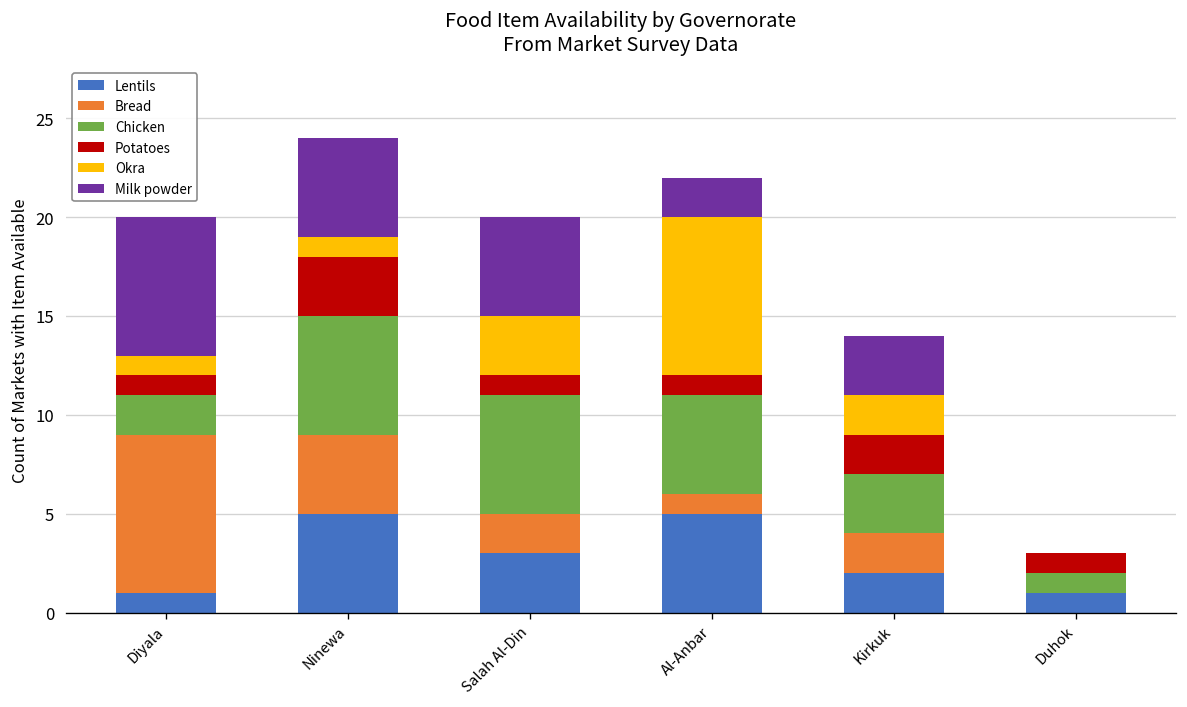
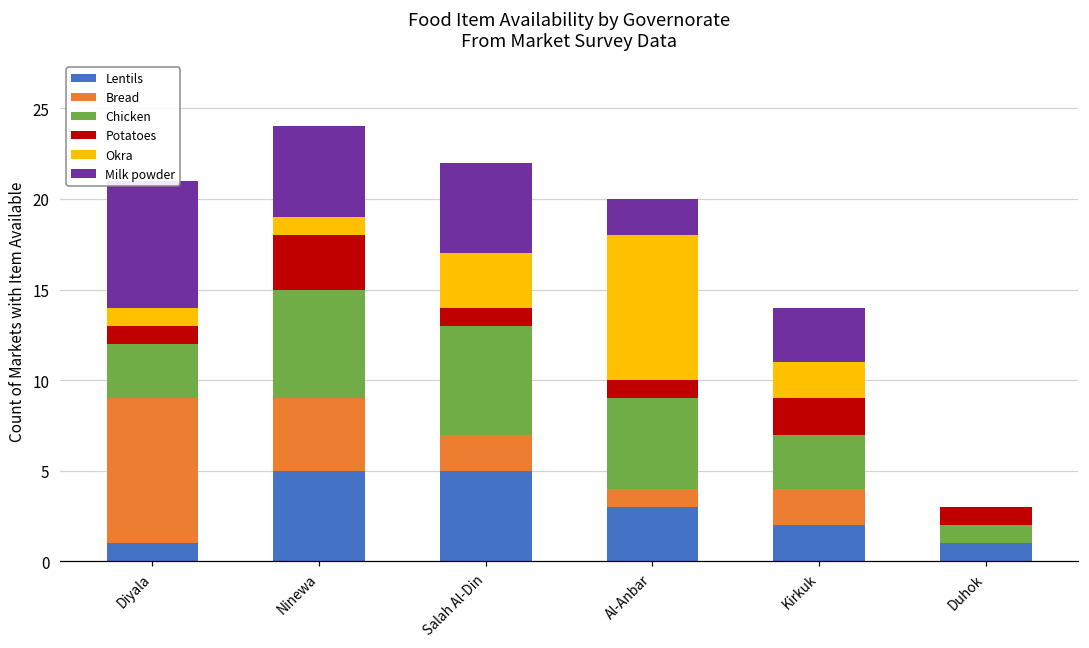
  {
    "Lentils": {
      "Diyala": 1,
      "Ninewa": 5,
-     "Salah Al-Din": 3,
-     "Al-Anbar": 5,
+     "Salah Al-Din": 5,
+     "Al-Anbar": 3,
      "Kirkuk": 2,
      "Duhok": 1
    },
    "Bread": {
      "Diyala": 8,
      "Ninewa": 4,
      "Salah Al-Din": 2,
      "Al-Anbar": 1,
      "Kirkuk": 2,
      "Duhok": 0
    },
    "Chicken": {
-     "Diyala": 2,
+     "Diyala": 3,
      "Ninewa": 6,
      "Salah Al-Din": 6,
      "Al-Anbar": 5,
      "Kirkuk": 3,
      "Duhok": 1
    },
    "Potatoes": {
      "Diyala": 1,
      "Ninewa": 3,
      "Salah Al-Din": 1,
      "Al-Anbar": 1,
      "Kirkuk": 2,
      "Duhok": 1
    },
    "Okra": {
      "Diyala": 1,
      "Ninewa": 1,
      "Salah Al-Din": 3,
      "Al-Anbar": 8,
      "Kirkuk": 2,
      "Duhok": 0
    },
    "Milk powder": {
      "Diyala": 7,
      "Ninewa": 5,
      "Salah Al-Din": 5,
      "Al-Anbar": 2,
      "Kirkuk": 3,
      "Duhok": 0
    }
  }
